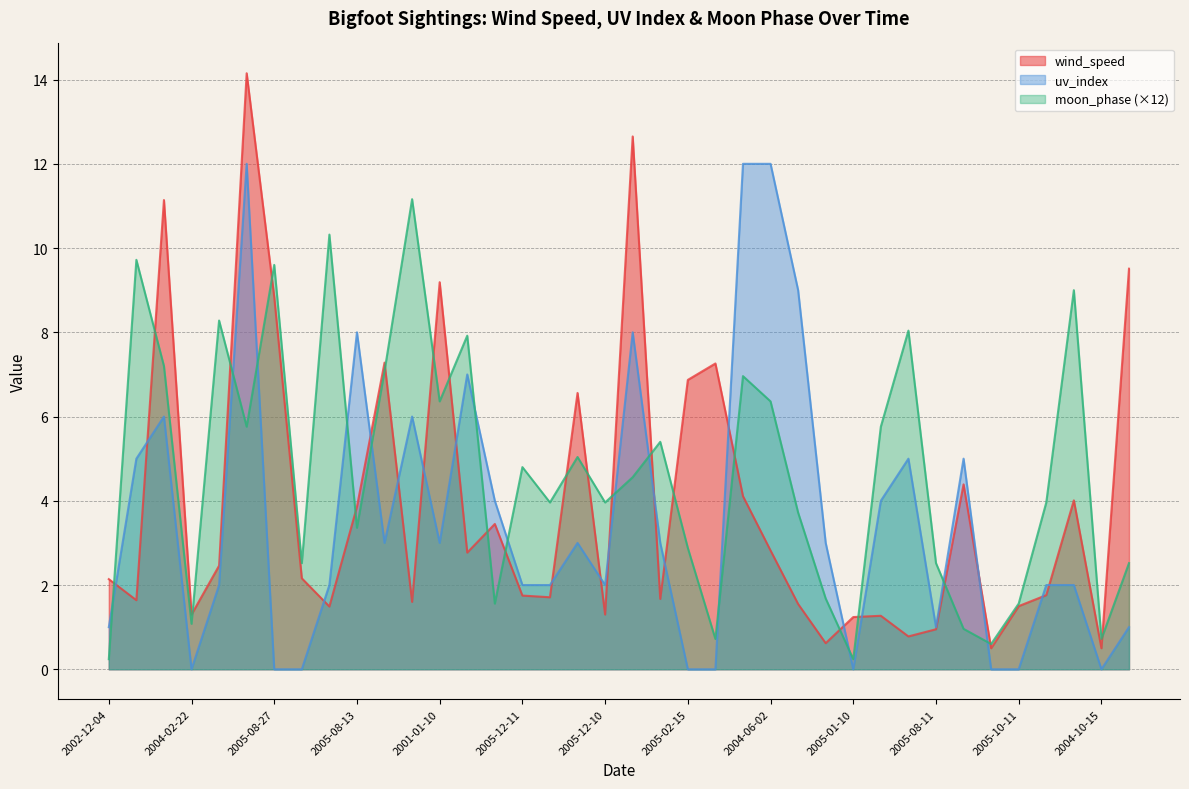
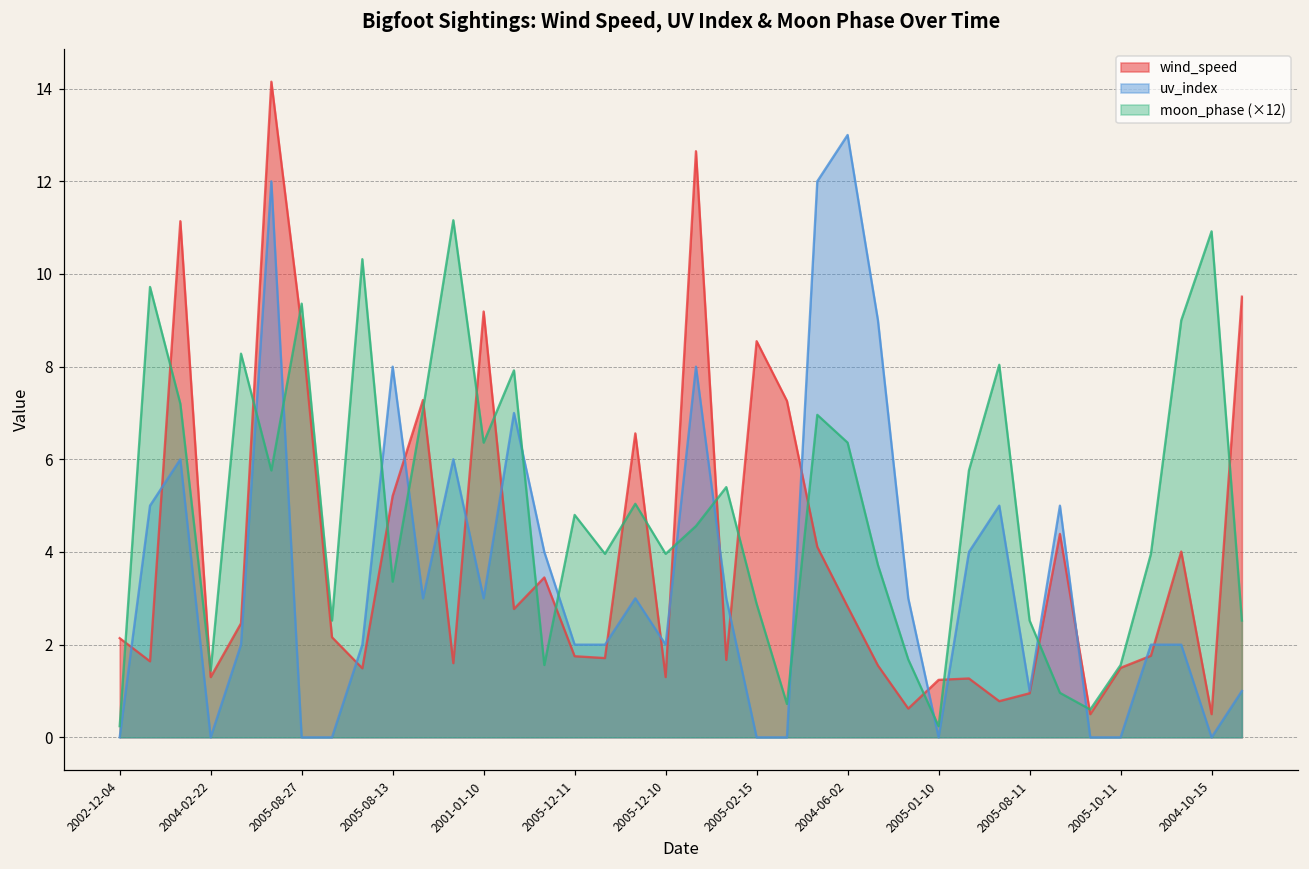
  {
    "wind_speed": {
      "2002-12-04": 2.1,
      "2004-02-22": 1.3,
      "2005-08-27": 8.8,
-     "2005-08-13": 3.9,
+     "2005-08-13": 5.2,
      "2001-01-10": 9.2,
      "2005-12-11": 1.8,
-     "2005-02-15": 6.9,
+     "2005-02-15": 8.6,
      "2004-06-02": 2.8,
      "2005-01-10": 1.2,
      "2004-10-15": 0.5
    },
    "uv_index": {
-     "2002-12-04": 1,
+     "2002-12-04": 0,
      "2004-02-22": 0,
      "2005-08-27": 0,
      "2005-08-13": 8,
      "2001-01-10": 3,
      "2005-12-11": 2,
      "2005-02-15": 0,
-     "2004-06-02": 12,
+     "2004-06-02": 13,
      "2005-01-10": 0,
      "2005-10-11": 0,
      "2004-10-15": 0
    },
    "moon_phase (×12)": {
      "2002-12-04": 0.2,
-     "2004-02-22": 1.1,
-     "2005-08-27": 9.6,
+     "2004-02-22": 1.4,
+     "2005-08-27": 9.4,
      "2005-08-13": 3.4,
      "2001-01-10": 6.4,
      "2005-12-11": 4.8,
      "2005-02-15": 2.9,
      "2004-06-02": 6.4,
      "2005-01-10": 0.2,
      "2005-08-11": 2.5,
-     "2004-10-15": 0.7
+     "2004-10-15": 10.9
    }
  }
